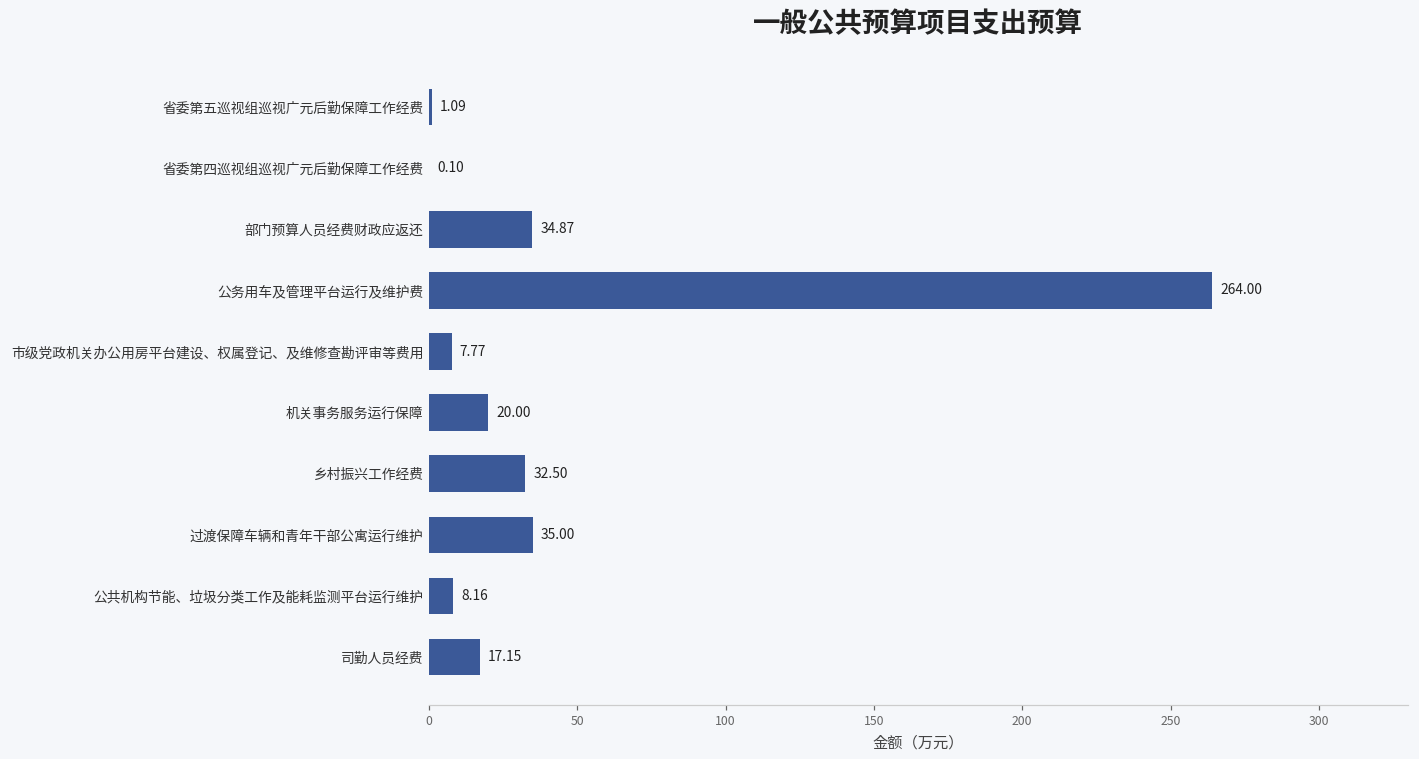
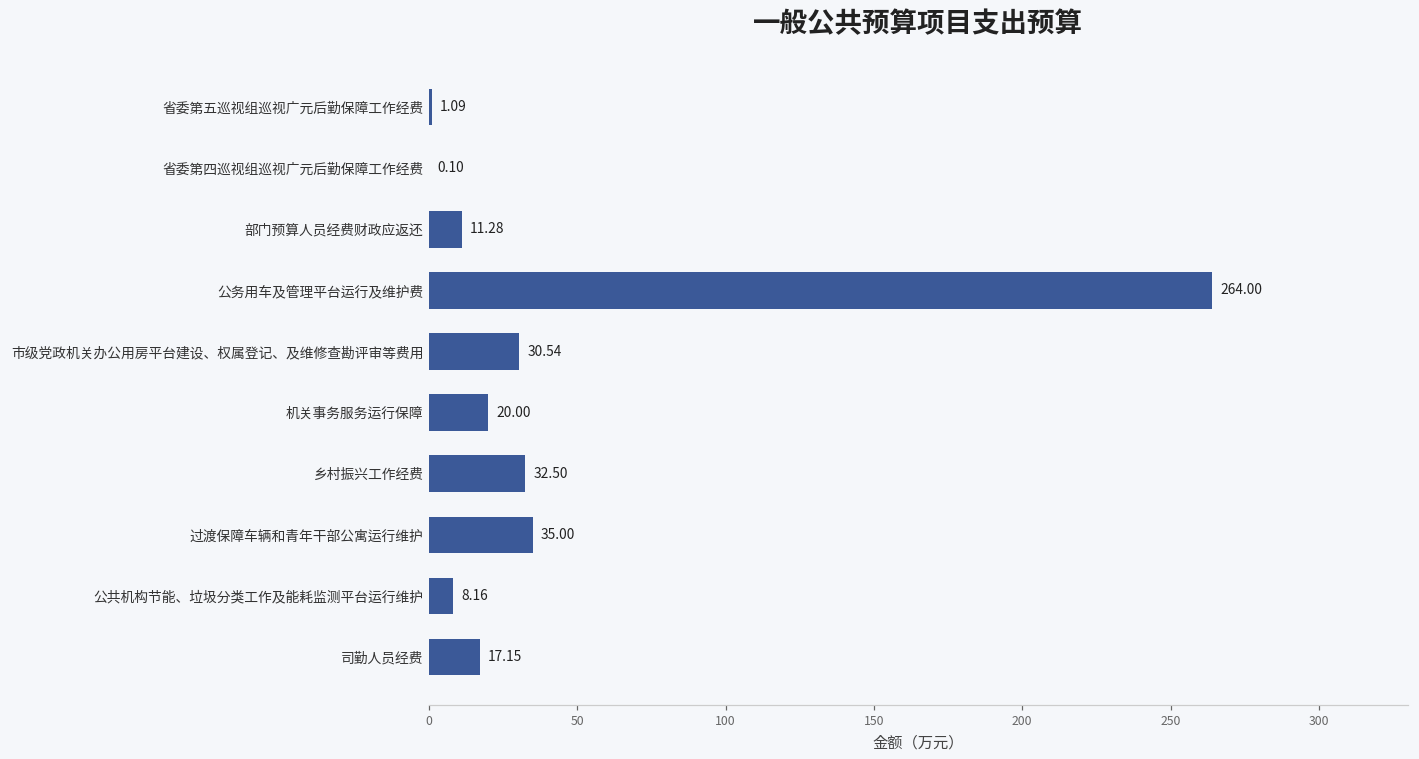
  {
    "省委第五巡视组巡视广元后勤保障工作经费": 1.09,
    "省委第四巡视组巡视广元后勤保障工作经费": 0.10,
-   "部门预算人员经费财政应返还": 34.87,
+   "部门预算人员经费财政应返还": 11.28,
    "公务用车及管理平台运行及维护费": 264.00,
-   "市级党政机关办公用房平台建设、权属登记、及维修查勘评审等费用": 7.77,
+   "市级党政机关办公用房平台建设、权属登记、及维修查勘评审等费用": 30.54,
    "机关事务服务运行保障": 20.00,
    "乡村振兴工作经费": 32.50,
    "过渡保障车辆和青年干部公寓运行维护": 35.00,
    "公共机构节能、垃圾分类工作及能耗监测平台运行维护": 8.16,
    "司勤人员经费": 17.15
  }
